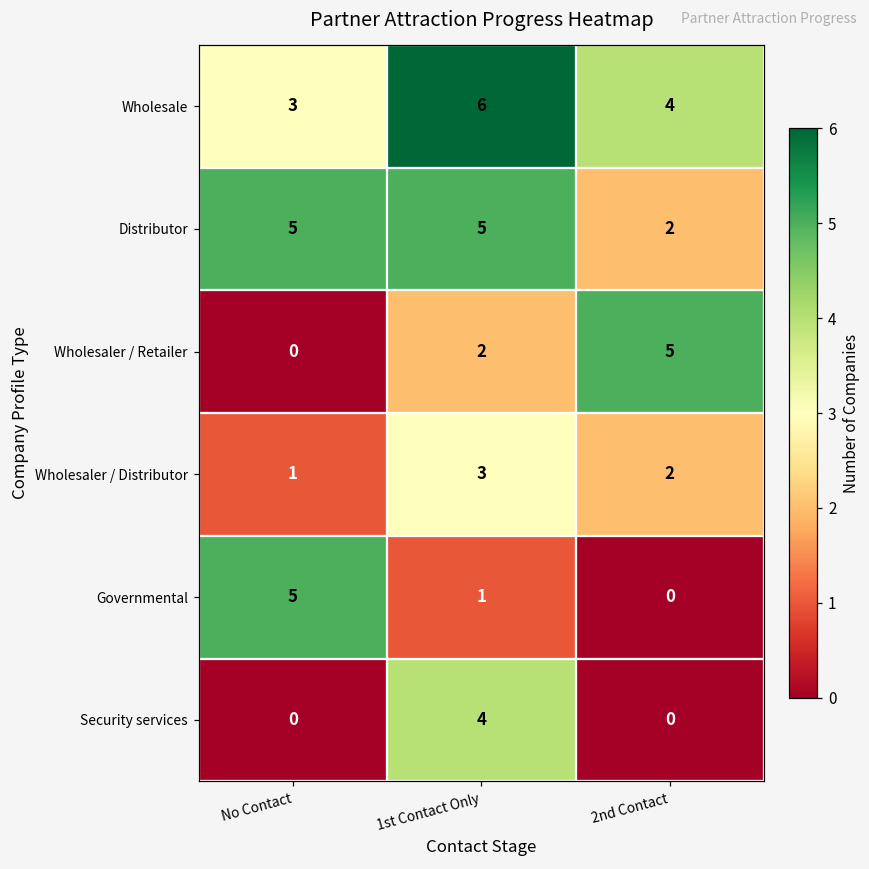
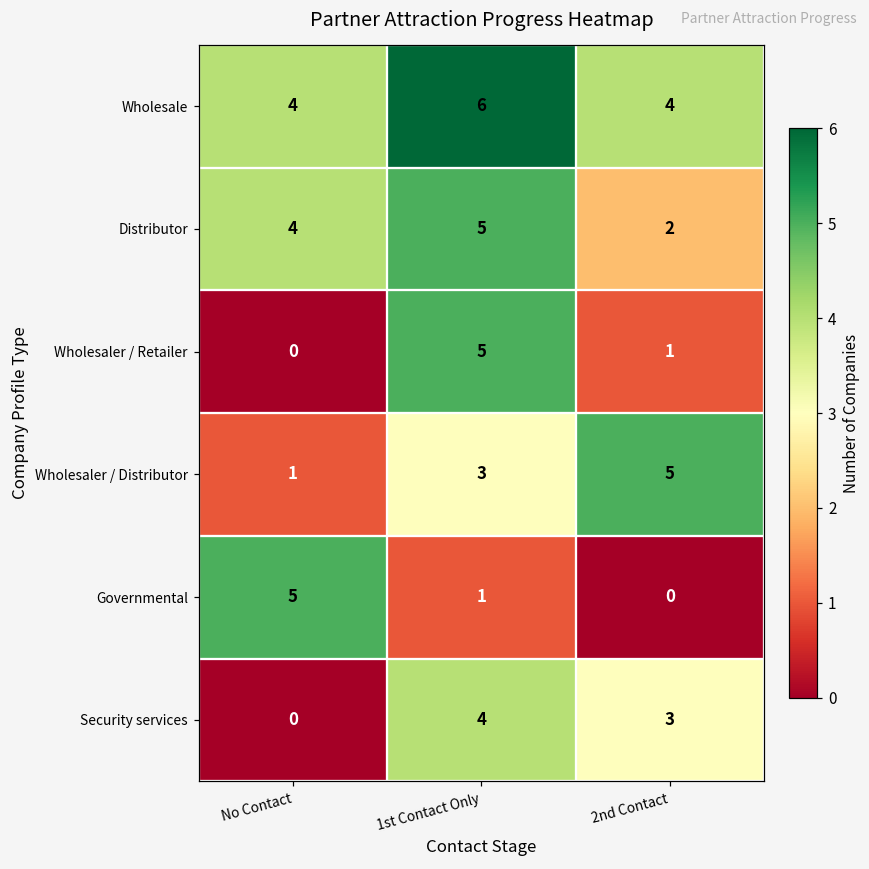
  {
    "Wholesale": {
-     "No Contact": 3,
+     "No Contact": 4,
      "1st Contact Only": 6,
      "2nd Contact": 4
    },
    "Distributor": {
-     "No Contact": 5,
+     "No Contact": 4,
      "1st Contact Only": 5,
      "2nd Contact": 2
    },
    "Wholesaler / Retailer": {
      "No Contact": 0,
-     "1st Contact Only": 2,
-     "2nd Contact": 5
+     "1st Contact Only": 5,
+     "2nd Contact": 1
    },
    "Wholesaler / Distributor": {
      "No Contact": 1,
      "1st Contact Only": 3,
-     "2nd Contact": 2
+     "2nd Contact": 5
    },
    "Governmental": {
      "No Contact": 5,
      "1st Contact Only": 1,
      "2nd Contact": 0
    },
    "Security services": {
      "No Contact": 0,
      "1st Contact Only": 4,
-     "2nd Contact": 0
+     "2nd Contact": 3
    }
  }
